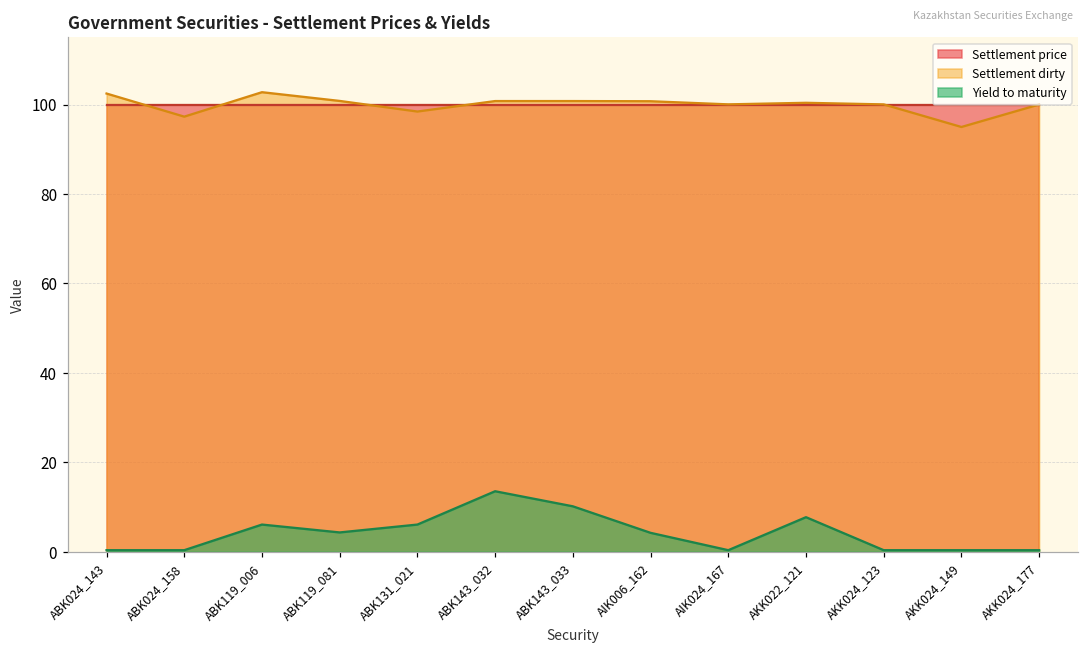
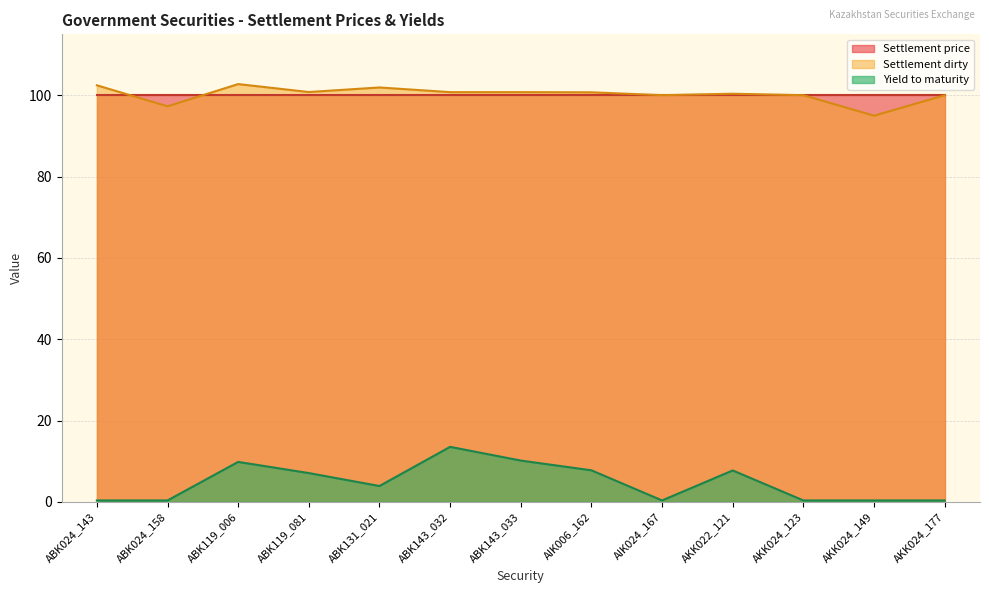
  {
    "Settlement price": {
      "ABK024_143": 100,
      "ABK024_158": 100,
      "ABK119_006": 100,
      "ABK119_081": 100,
      "ABK131_021": 100,
      "ABK143_032": 100,
      "ABK143_033": 100,
      "AIK006_162": 100,
      "AKK024_149": 100
    },
    "Settlement dirty": {
      "ABK024_143": 102,
      "ABK024_158": 97,
      "ABK119_006": 103,
      "ABK119_081": 101,
-     "ABK131_021": 98,
+     "ABK131_021": 102,
      "ABK143_032": 101,
      "ABK143_033": 101,
      "AIK006_162": 101,
      "AKK024_149": 95
    },
    "Yield to maturity": {
      "ABK024_143": 0,
      "ABK024_158": 0,
-     "ABK119_006": 6,
-     "ABK119_081": 4,
-     "ABK131_021": 6,
+     "ABK119_006": 10,
+     "ABK119_081": 7,
+     "ABK131_021": 4,
      "ABK143_032": 14,
      "ABK143_033": 10,
-     "AIK006_162": 4,
+     "AIK006_162": 8,
      "AIK024_167": 0,
      "AKK022_121": 8,
      "AKK024_123": 0,
      "AKK024_149": 0,
      "AKK024_177": 0
    }
  }
